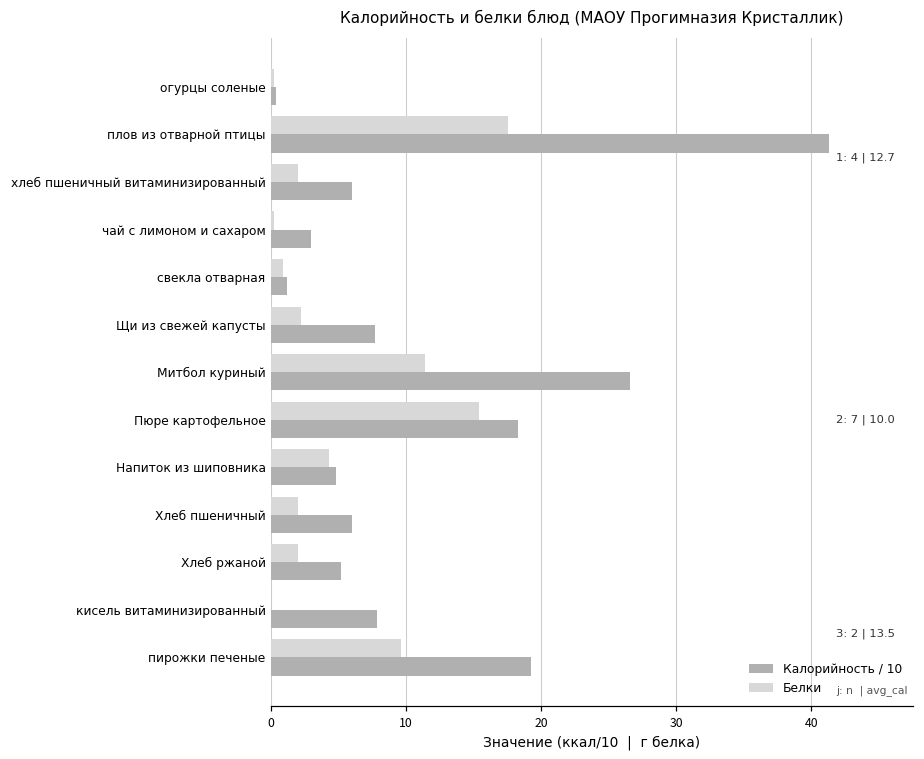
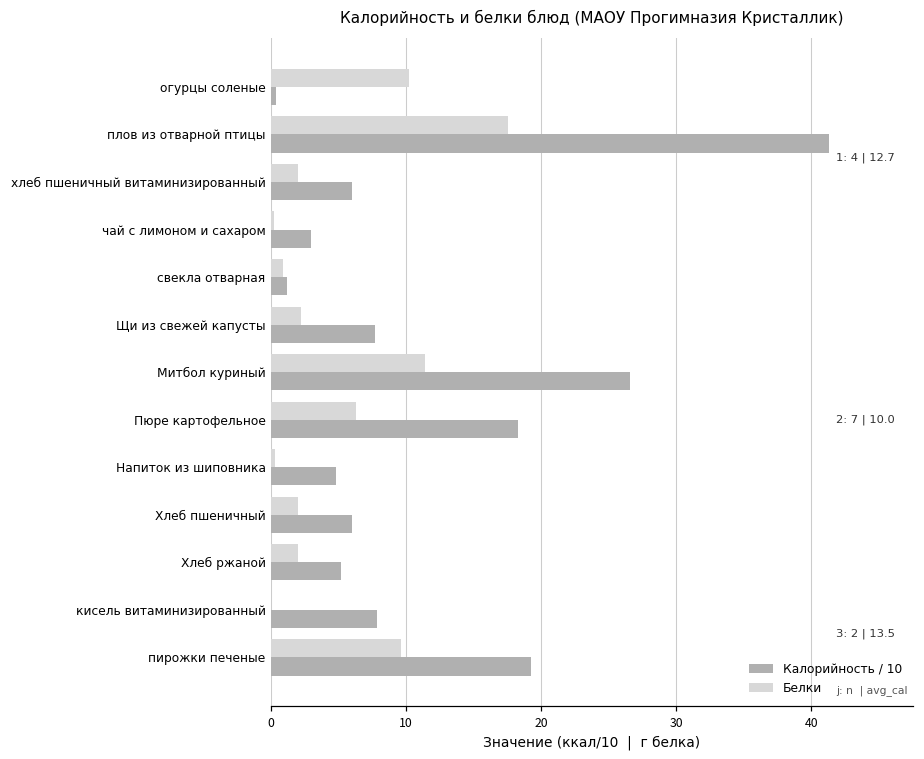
  {
    "Калорийность / 10": {
      "огурцы соленые": 0.4,
      "хлеб пшеничный витаминизированный": 6.0,
      "чай с лимоном и сахаром": 3.0,
      "свекла отварная": 1.2,
      "Щи из свежей капусты": 7.7,
      "Митбол куриный": 26.6,
      "Пюре картофельное": 18.3,
      "Напиток из шиповника": 4.8,
      "Хлеб пшеничный": 6.0,
      "Хлеб ржаной": 5.2,
      "кисель витаминизированный": 7.8,
      "пирожки печеные": 19.2
    },
    "Белки": {
-     "огурцы соленые": 0.2,
+     "огурцы соленые": 10.2,
      "плов из отварной птицы": 17.5,
      "хлеб пшеничный витаминизированный": 2.0,
      "чай с лимоном и сахаром": 0.2,
      "свекла отварная": 0.9,
      "Щи из свежей капусты": 2.2,
      "Митбол куриный": 11.4,
-     "Пюре картофельное": 15.4,
-     "Напиток из шиповника": 4.3,
+     "Пюре картофельное": 6.3,
+     "Напиток из шиповника": 0.3,
      "Хлеб пшеничный": 2.0,
      "Хлеб ржаной": 2.0,
      "кисель витаминизированный": 0.0,
      "пирожки печеные": 9.6
    }
  }
